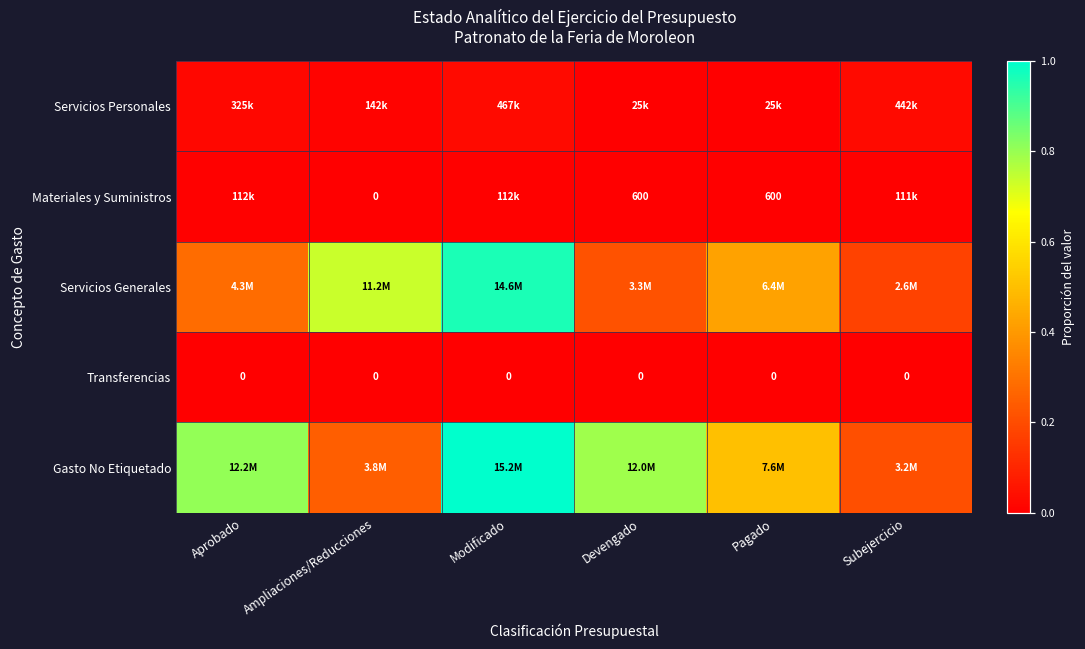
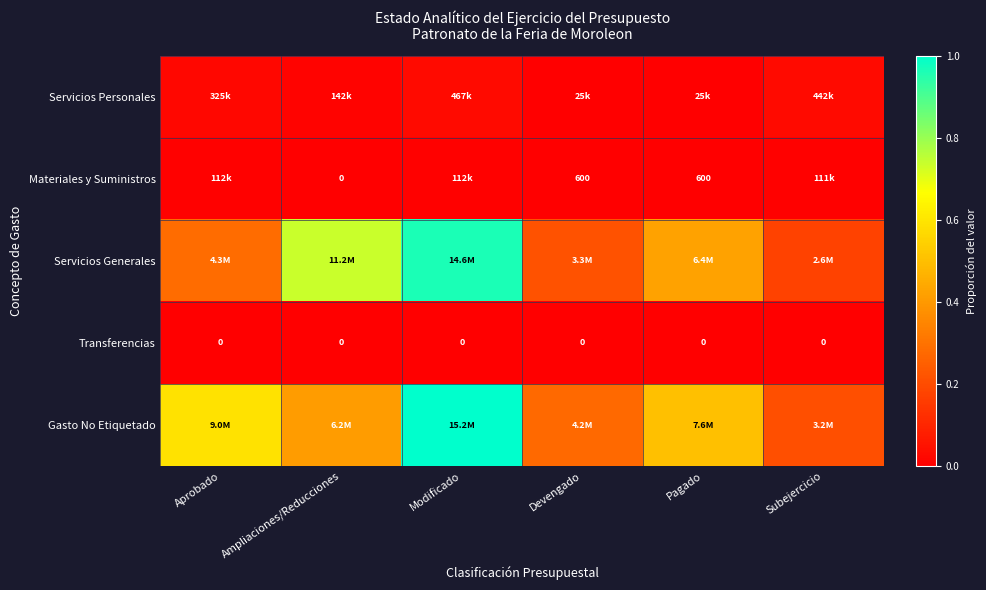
  {
    "Servicios Personales": {
      "Aprobado": "325k",
      "Ampliaciones/Reducciones": "142k",
      "Modificado": "467k",
      "Devengado": "25k",
      "Pagado": "25k",
      "Subejercicio": "442k"
    },
    "Materiales y Suministros": {
      "Aprobado": "112k",
      "Ampliaciones/Reducciones": "0",
      "Modificado": "112k",
      "Devengado": "600",
      "Pagado": "600",
      "Subejercicio": "111k"
    },
    "Servicios Generales": {
      "Aprobado": "4.3M",
      "Ampliaciones/Reducciones": "11.2M",
      "Modificado": "14.6M",
      "Devengado": "3.3M",
      "Pagado": "6.4M",
      "Subejercicio": "2.6M"
    },
    "Transferencias": {
      "Aprobado": "0",
      "Ampliaciones/Reducciones": "0",
      "Modificado": "0",
      "Devengado": "0",
      "Pagado": "0",
      "Subejercicio": "0"
    },
    "Gasto No Etiquetado": {
-     "Aprobado": "12.2M",
-     "Ampliaciones/Reducciones": "3.8M",
+     "Aprobado": "9.0M",
+     "Ampliaciones/Reducciones": "6.2M",
      "Modificado": "15.2M",
-     "Devengado": "12.0M",
+     "Devengado": "4.2M",
      "Pagado": "7.6M",
      "Subejercicio": "3.2M"
    }
  }
